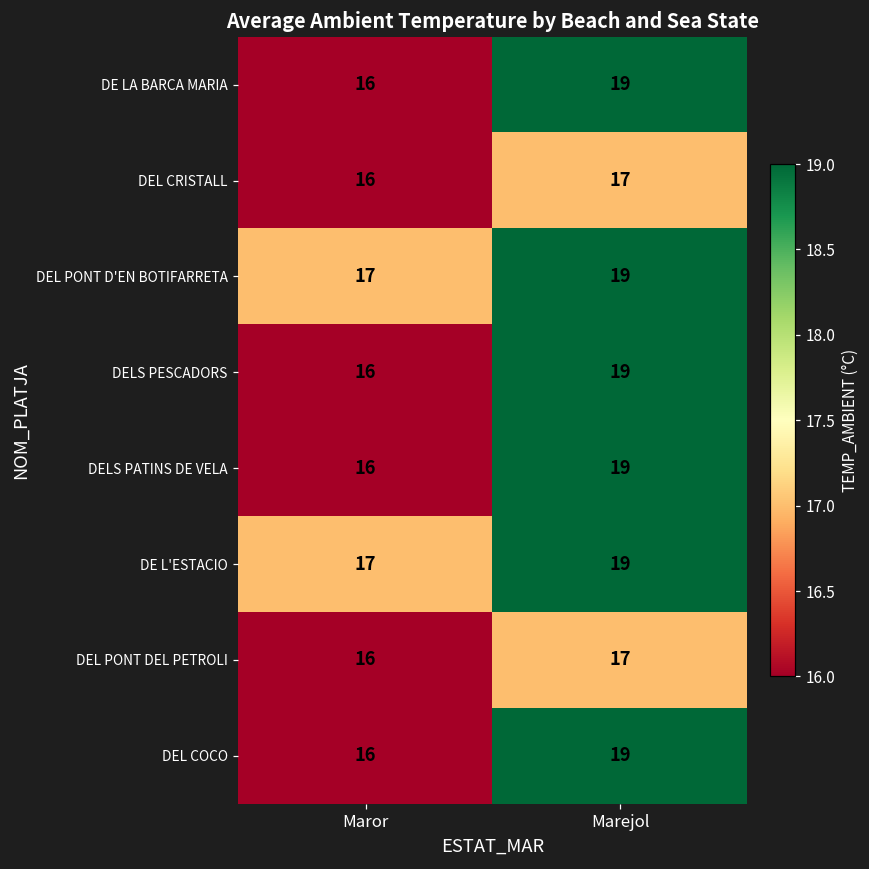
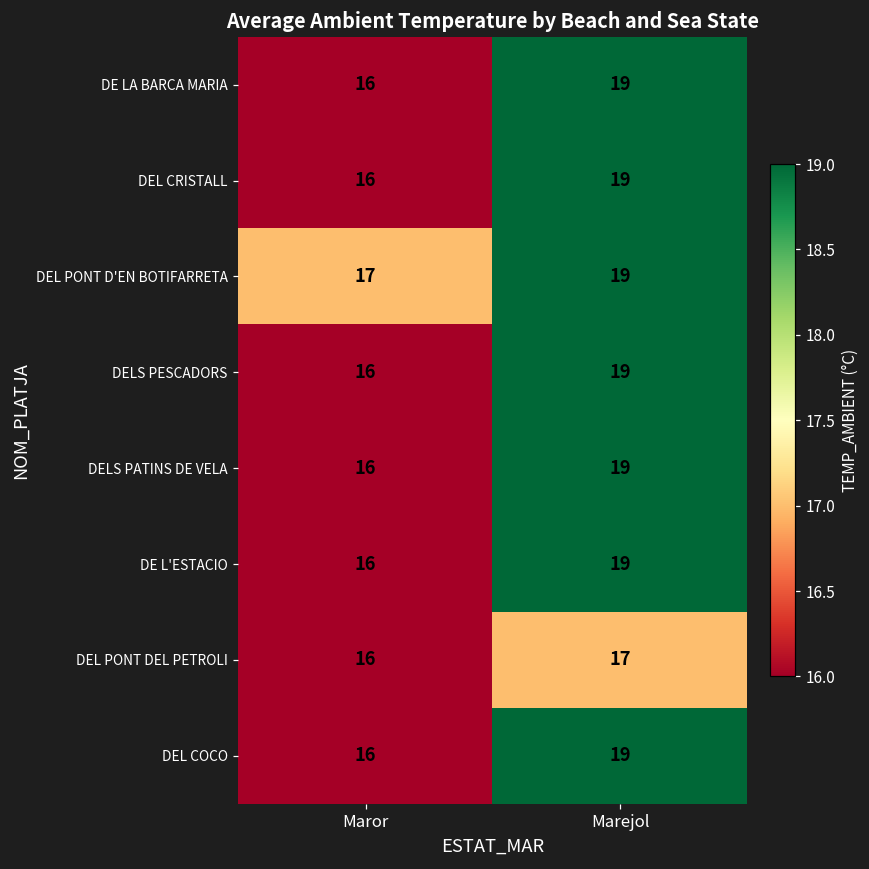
  {
    "DE LA BARCA MARIA": {
      "Maror": 16,
      "Marejol": 19
    },
    "DEL CRISTALL": {
      "Maror": 16,
-     "Marejol": 17
+     "Marejol": 19
    },
    "DEL PONT D'EN BOTIFARRETA": {
      "Maror": 17,
      "Marejol": 19
    },
    "DELS PESCADORS": {
      "Maror": 16,
      "Marejol": 19
    },
    "DELS PATINS DE VELA": {
      "Maror": 16,
      "Marejol": 19
    },
    "DE L'ESTACIO": {
-     "Maror": 17,
+     "Maror": 16,
      "Marejol": 19
    },
    "DEL PONT DEL PETROLI": {
      "Maror": 16,
      "Marejol": 17
    },
    "DEL COCO": {
      "Maror": 16,
      "Marejol": 19
    }
  }
